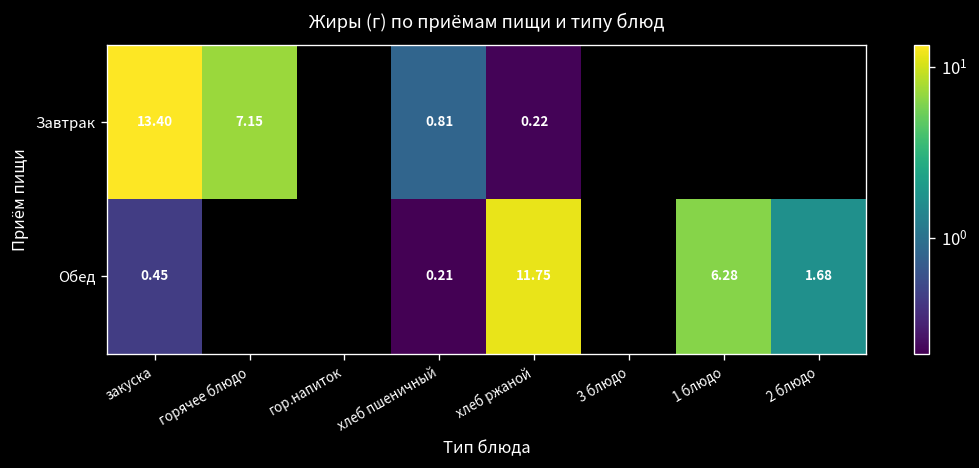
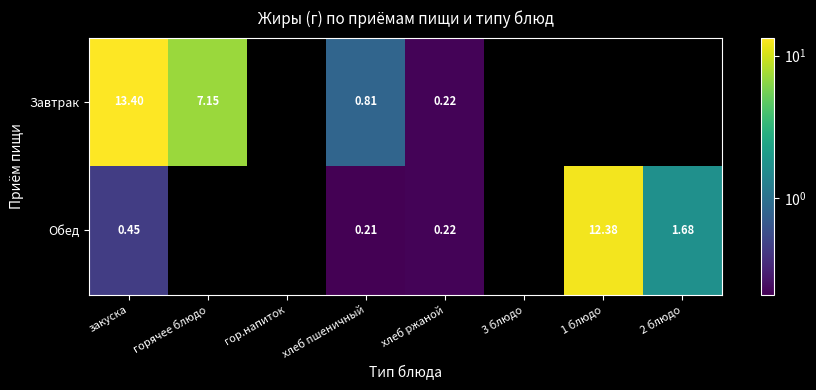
  {
    "Завтрак": {
      "закуска": 13.40,
      "горячее блюдо": 7.15,
      "хлеб пшеничный": 0.81,
      "хлеб ржаной": 0.22
    },
    "Обед": {
      "закуска": 0.45,
      "хлеб пшеничный": 0.21,
-     "хлеб ржаной": 11.75,
-     "1 блюдо": 6.28,
+     "хлеб ржаной": 0.22,
+     "1 блюдо": 12.38,
      "2 блюдо": 1.68
    }
  }
